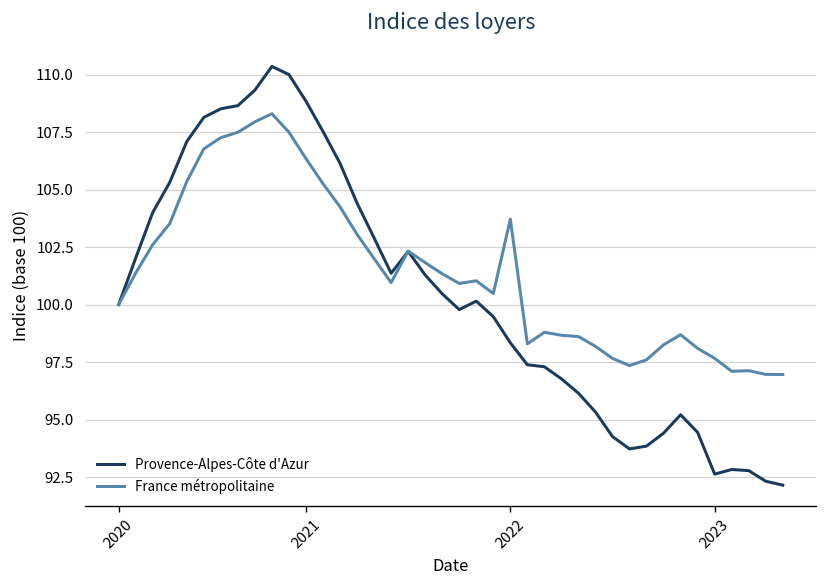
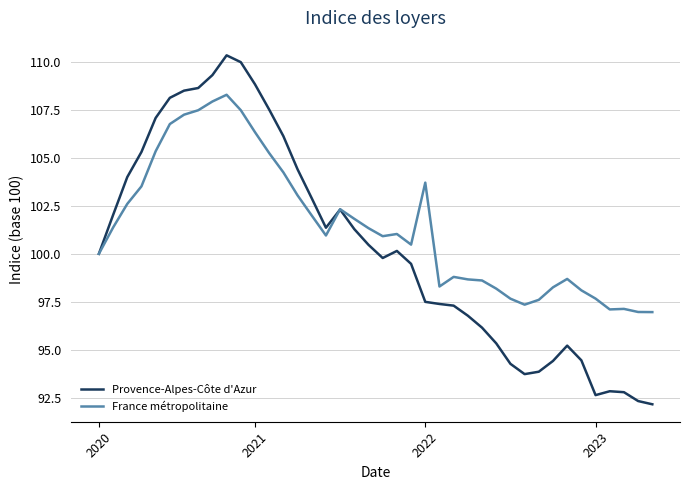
  {
    "Provence-Alpes-Côte d'Azur": {
      "2021": 108.8,
-     "2022": 98.3,
+     "2022": 97.5,
      "2023": 92.6
    },
    "France métropolitaine": {
      "2021": 106.3,
      "2022": 103.7,
      "2023": 97.7
    }
  }
